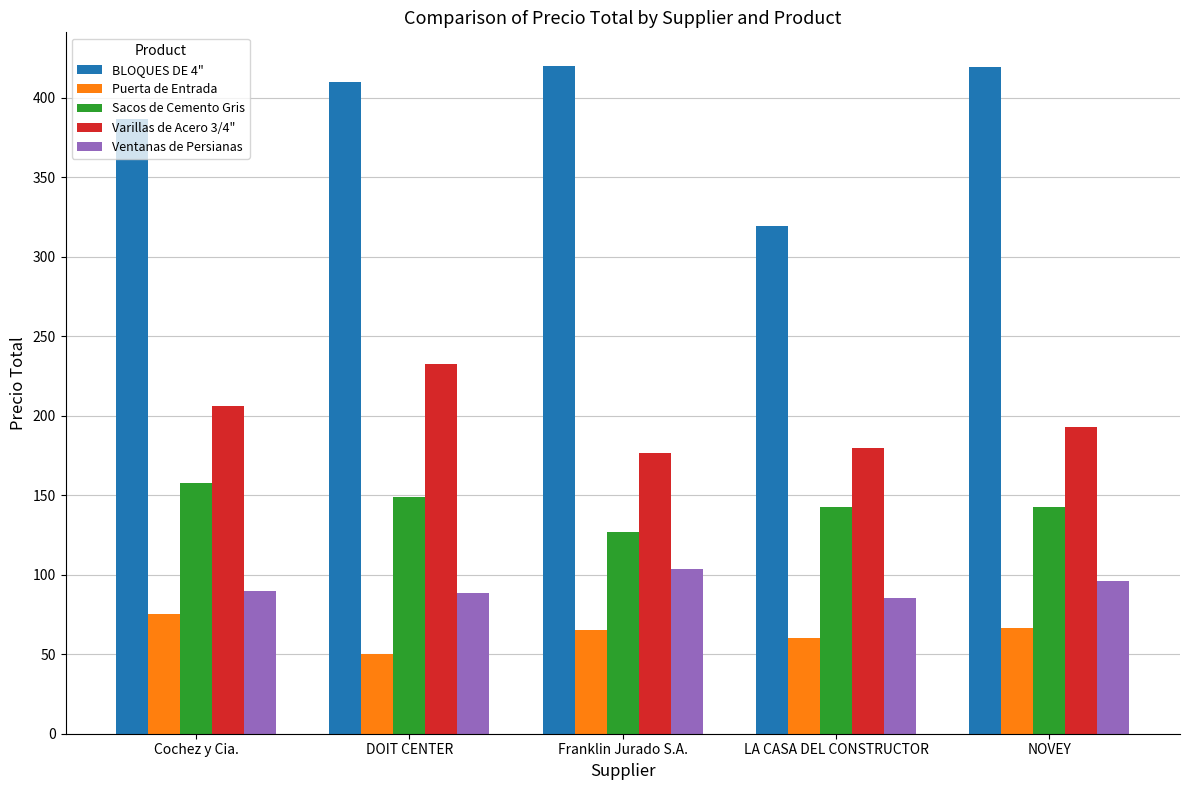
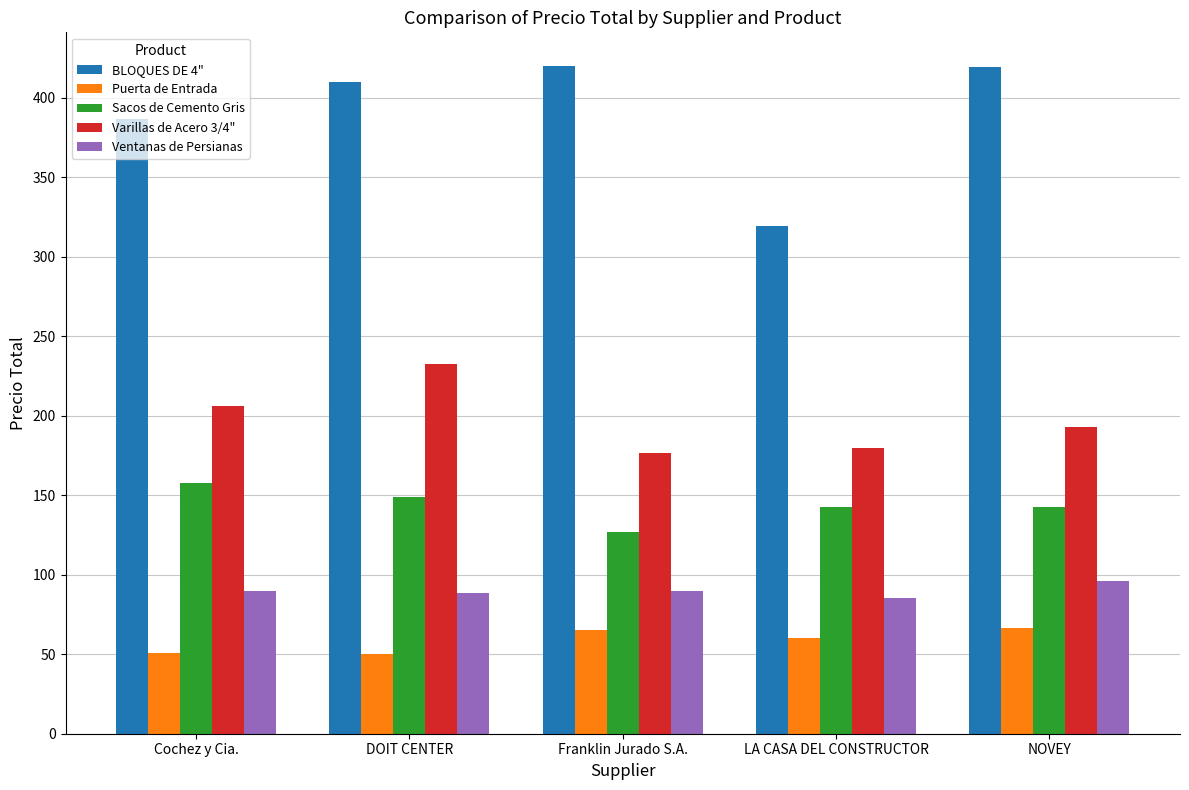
  {
    "BLOQUES DE 4\"": {
      "DOIT CENTER": 410,
      "Franklin Jurado S.A.": 420,
      "LA CASA DEL CONSTRUCTOR": 319,
      "NOVEY": 419
    },
    "Puerta de Entrada": {
-     "Cochez y Cia.": 75,
+     "Cochez y Cia.": 51,
      "DOIT CENTER": 50,
      "Franklin Jurado S.A.": 65,
      "LA CASA DEL CONSTRUCTOR": 60,
      "NOVEY": 67
    },
    "Sacos de Cemento Gris": {
      "Cochez y Cia.": 158,
      "DOIT CENTER": 149,
      "Franklin Jurado S.A.": 127,
      "LA CASA DEL CONSTRUCTOR": 143,
      "NOVEY": 143
    },
    "Varillas de Acero 3/4\"": {
      "Cochez y Cia.": 206,
      "DOIT CENTER": 233,
      "Franklin Jurado S.A.": 176,
      "LA CASA DEL CONSTRUCTOR": 180,
      "NOVEY": 193
    },
    "Ventanas de Persianas": {
      "Cochez y Cia.": 90,
      "DOIT CENTER": 88,
-     "Franklin Jurado S.A.": 103,
+     "Franklin Jurado S.A.": 90,
      "LA CASA DEL CONSTRUCTOR": 86,
      "NOVEY": 96
    }
  }
